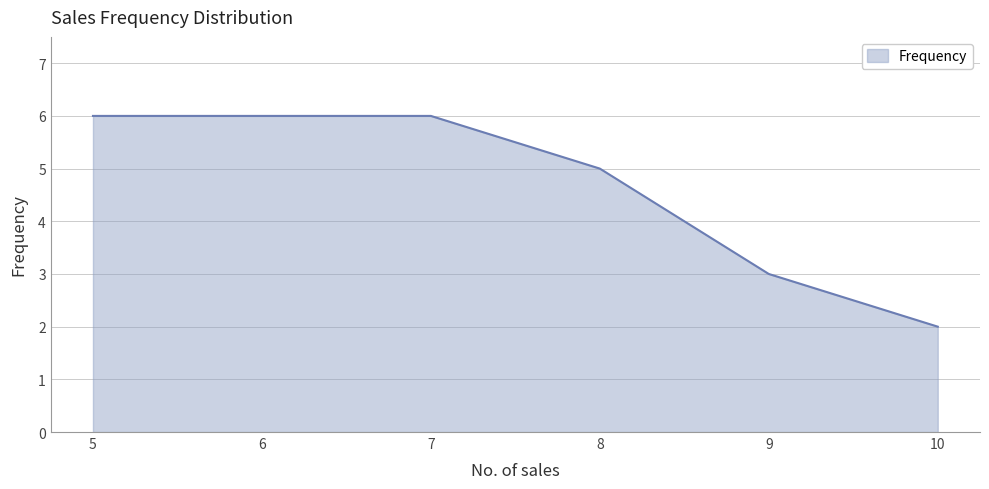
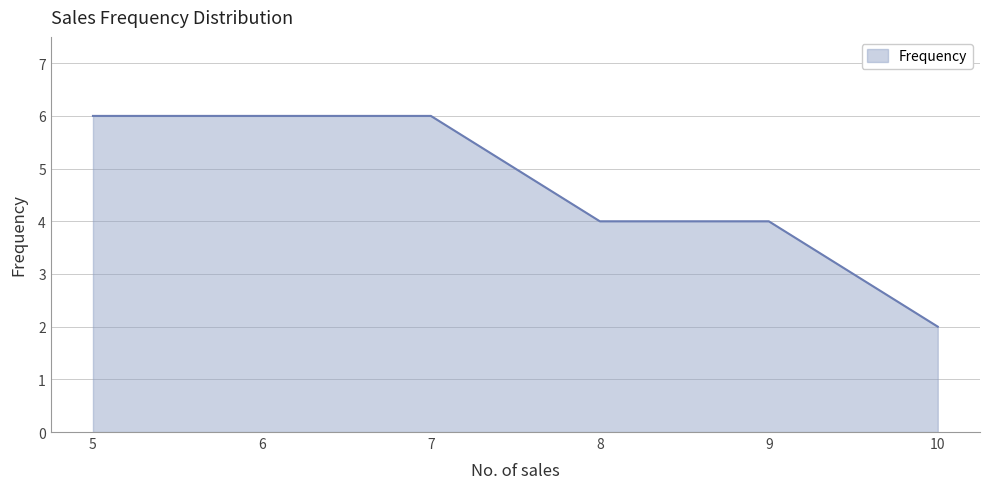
  {
    "5": 6,
    "6": 6,
    "7": 6,
-   "8": 5,
-   "9": 3,
+   "8": 4,
+   "9": 4,
    "10": 2
  }
